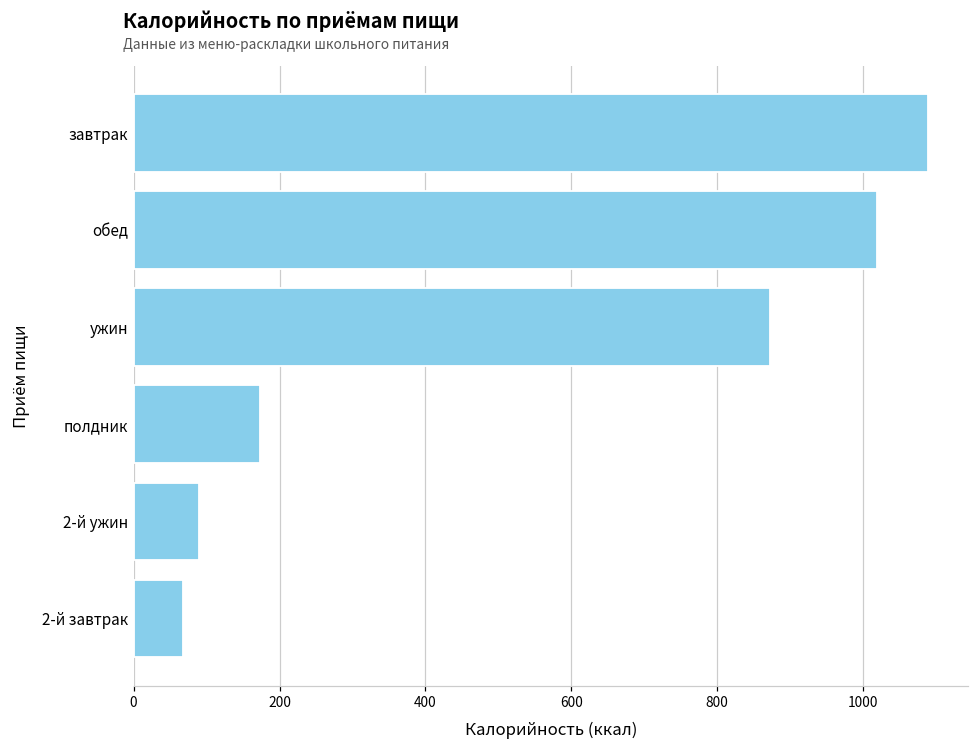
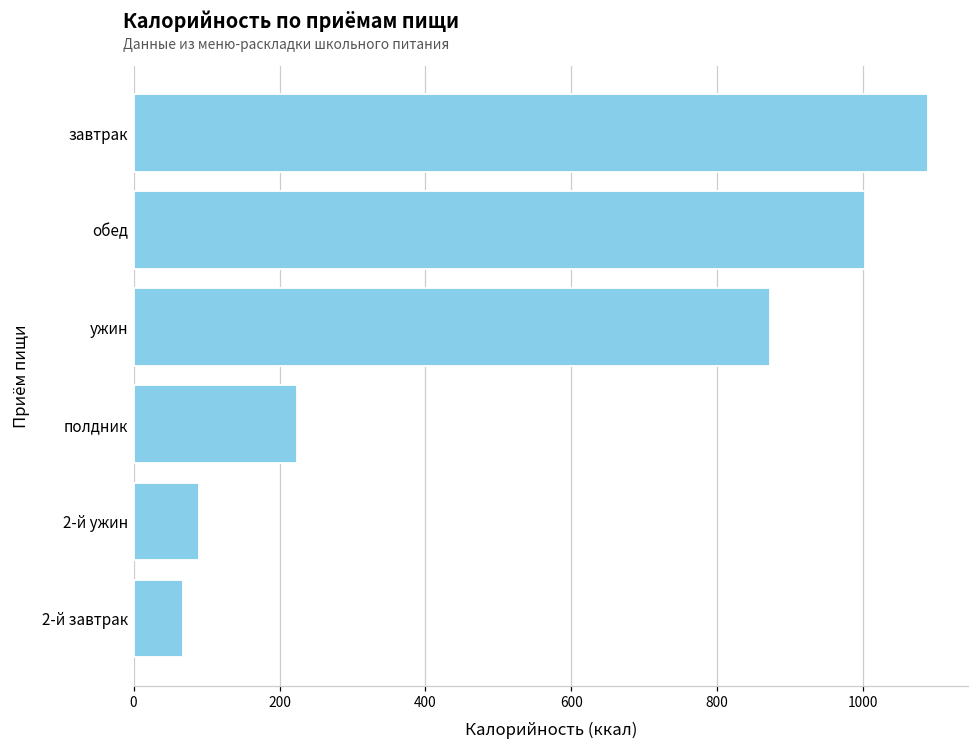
  {
    "завтрак": 1090,
-   "обед": 1020,
+   "обед": 1000,
    "ужин": 870,
-   "полдник": 170,
+   "полдник": 220,
    "2-й ужин": 90,
    "2-й завтрак": 70
  }
